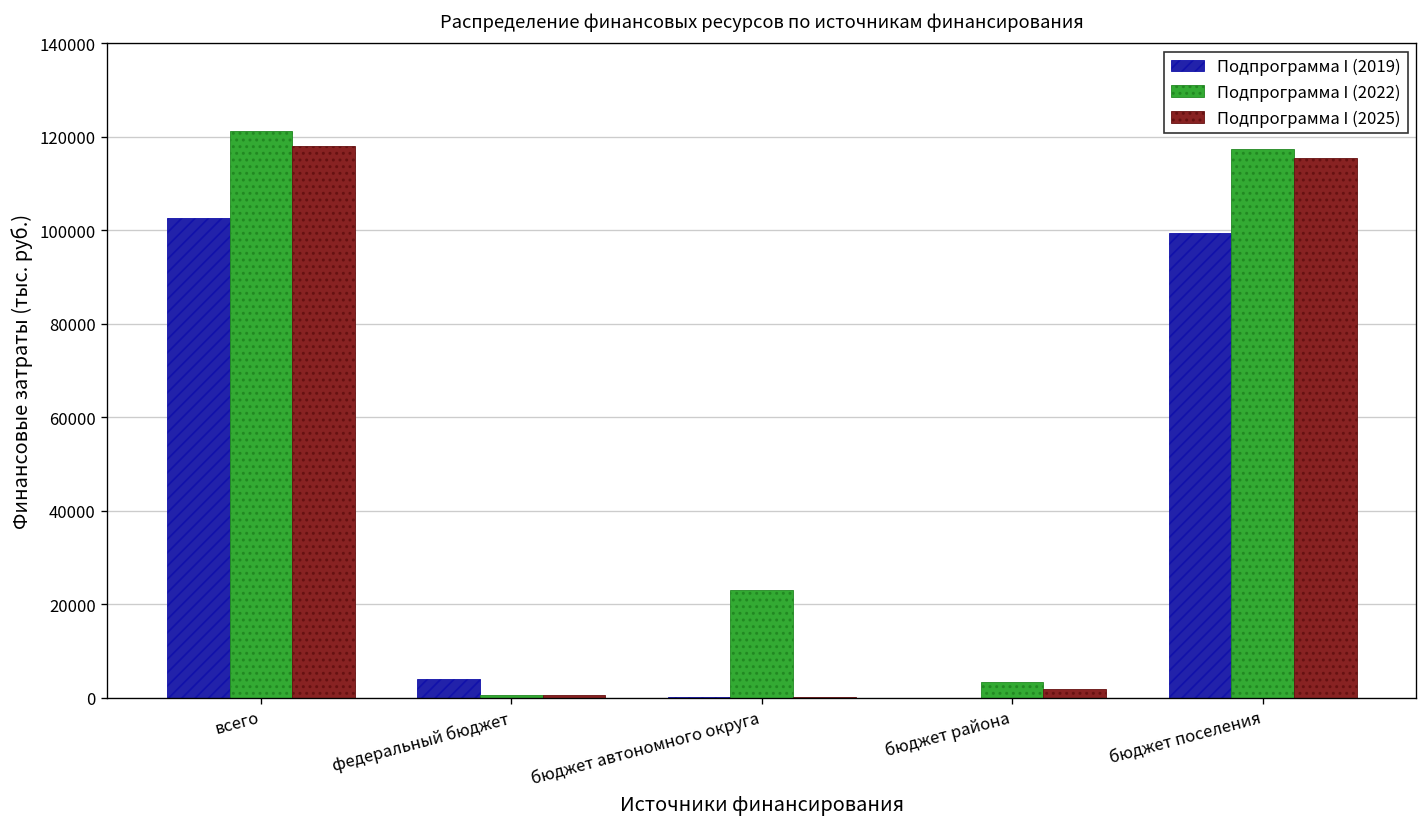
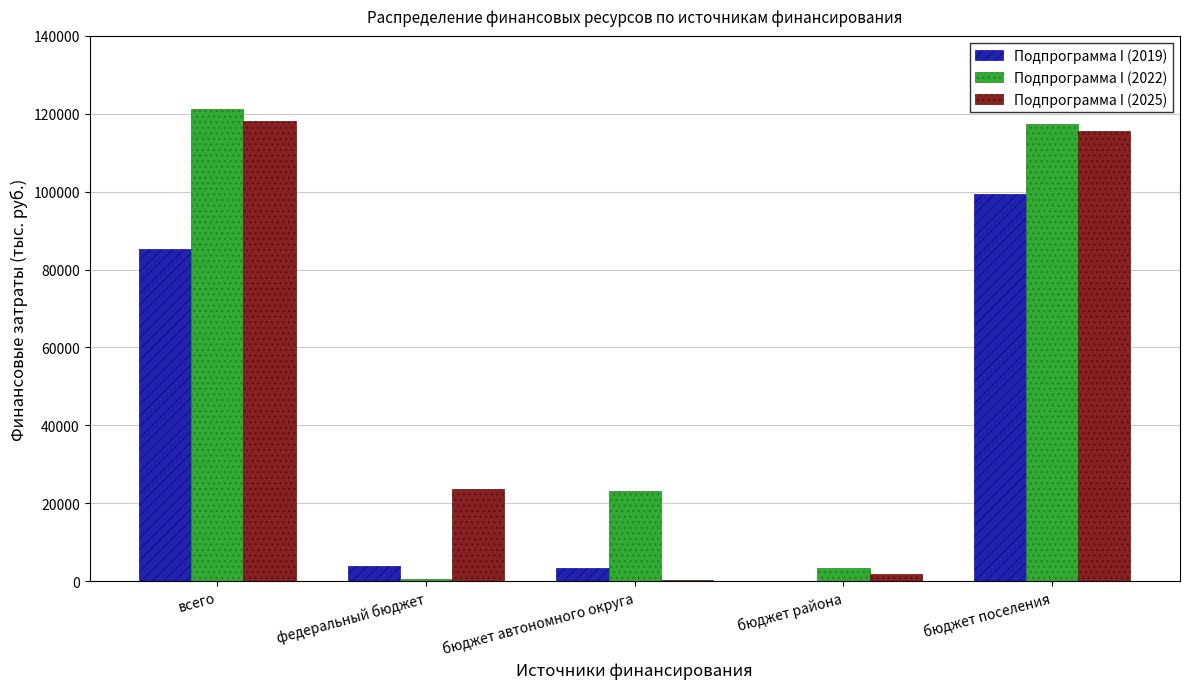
  {
    "Подпрограмма I (2019)": {
-     "всего": 103000,
+     "всего": 85000,
      "федеральный бюджет": 4000,
-     "бюджет автономного округа": 0,
+     "бюджет автономного округа": 3000,
      "бюджет района": 0,
      "бюджет поселения": 99000
    },
    "Подпрограмма I (2022)": {
      "всего": 121000,
      "бюджет автономного округа": 23000,
      "бюджет района": 3000,
      "бюджет поселения": 117000
    },
    "Подпрограмма I (2025)": {
      "всего": 118000,
-     "федеральный бюджет": 1000,
+     "федеральный бюджет": 24000,
      "бюджет района": 2000,
      "бюджет поселения": 115000
    }
  }
